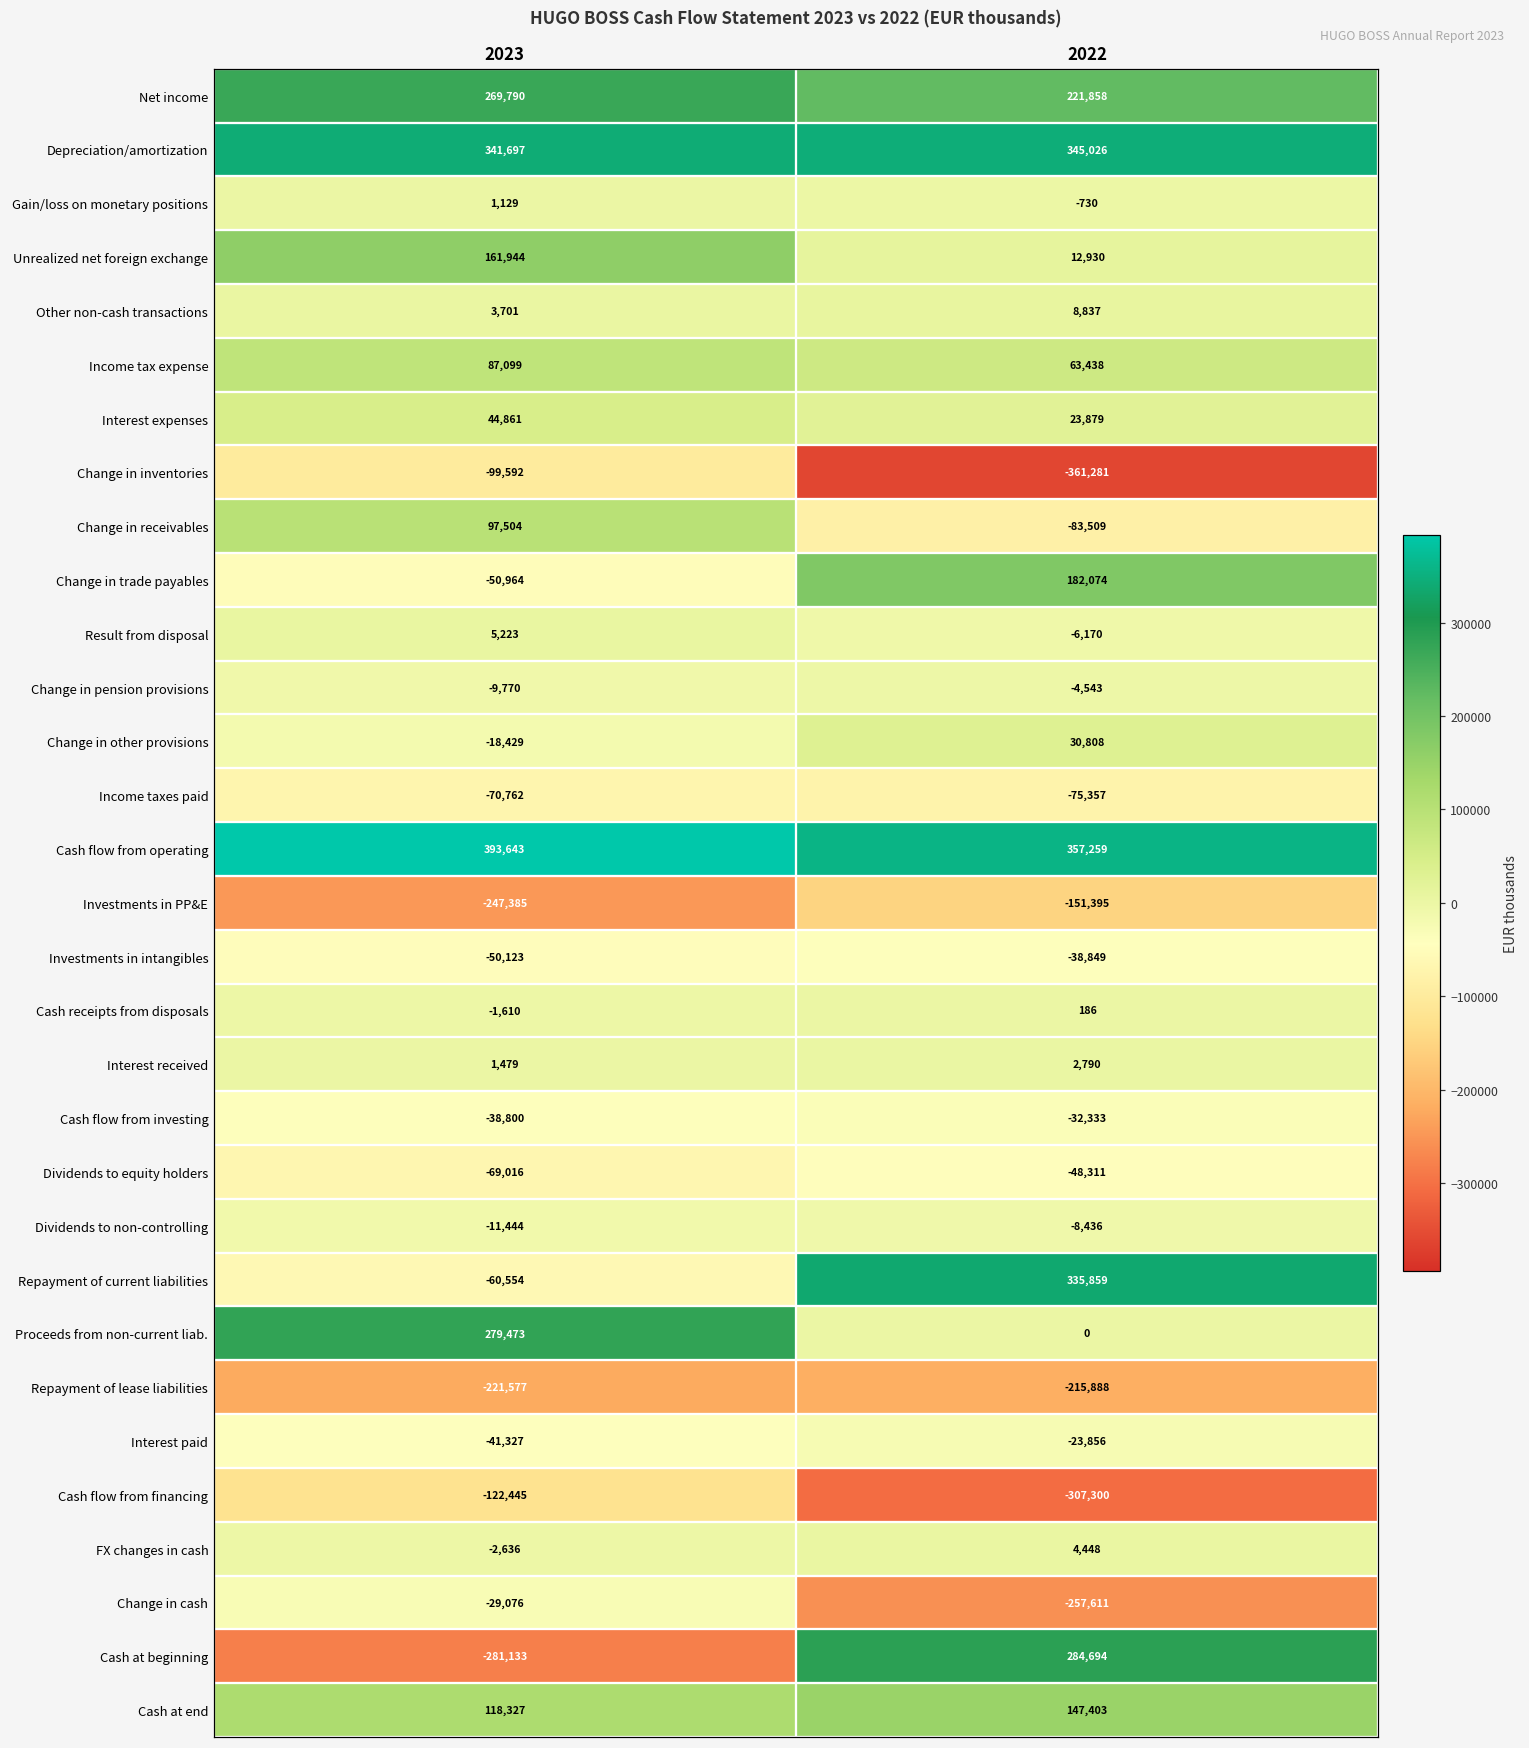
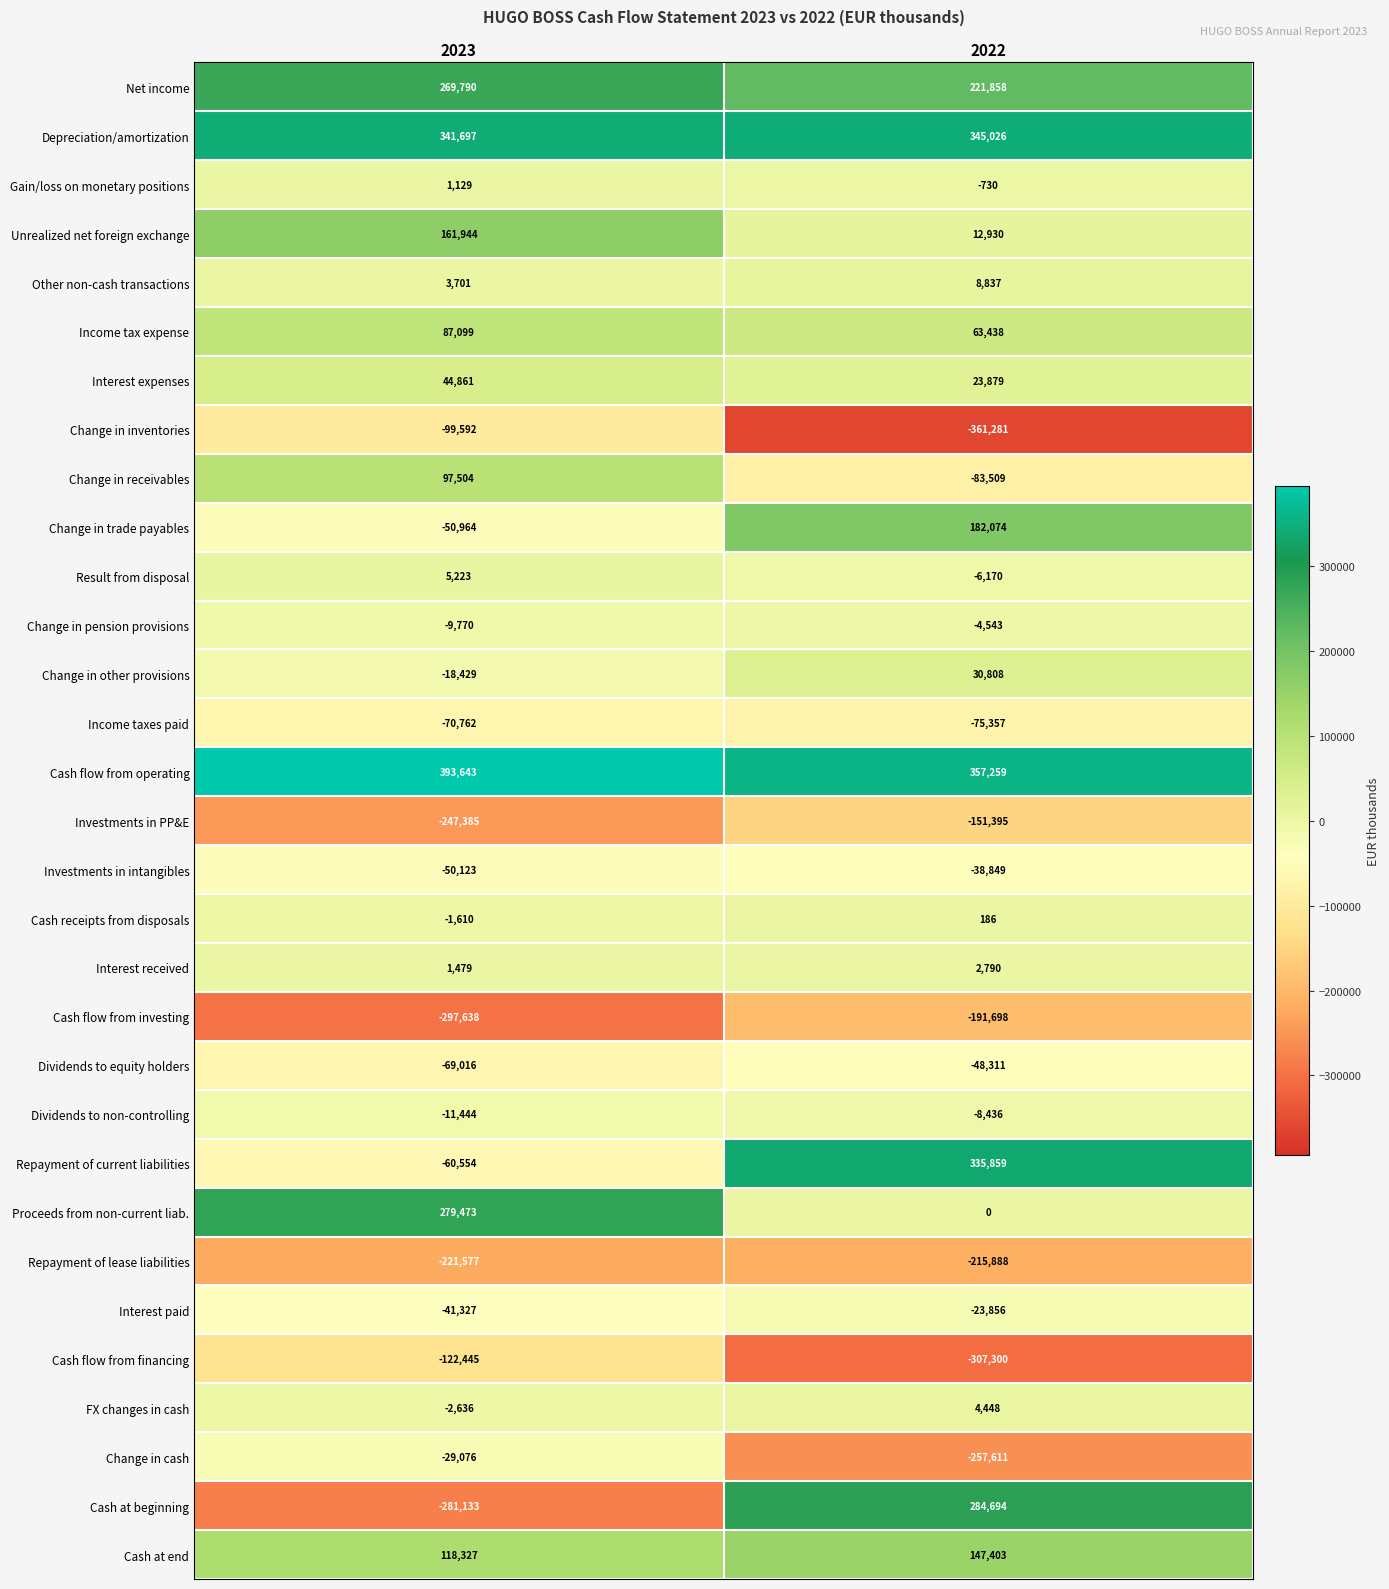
  {
    "Net income": {
      "2023": "269,790",
      "2022": "221,858"
    },
    "Depreciation/amortization": {
      "2023": "341,697",
      "2022": "345,026"
    },
    "Gain/loss on monetary positions": {
      "2023": "1,129",
      "2022": "-730"
    },
    "Unrealized net foreign exchange": {
      "2023": "161,944",
      "2022": "12,930"
    },
    "Other non-cash transactions": {
      "2023": "3,701",
      "2022": "8,837"
    },
    "Income tax expense": {
      "2023": "87,099",
      "2022": "63,438"
    },
    "Interest expenses": {
      "2023": "44,861",
      "2022": "23,879"
    },
    "Change in inventories": {
      "2023": "-99,592",
      "2022": "-361,281"
    },
    "Change in receivables": {
      "2023": "97,504",
      "2022": "-83,509"
    },
    "Change in trade payables": {
      "2023": "-50,964",
      "2022": "182,074"
    },
    "Result from disposal": {
      "2023": "5,223",
      "2022": "-6,170"
    },
    "Change in pension provisions": {
      "2023": "-9,770",
      "2022": "-4,543"
    },
    "Change in other provisions": {
      "2023": "-18,429",
      "2022": "30,808"
    },
    "Income taxes paid": {
      "2023": "-70,762",
      "2022": "-75,357"
    },
    "Cash flow from operating": {
      "2023": "393,643",
      "2022": "357,259"
    },
    "Investments in PP&E": {
      "2023": "-247,385",
      "2022": "-151,395"
    },
    "Investments in intangibles": {
      "2023": "-50,123",
      "2022": "-38,849"
    },
    "Cash receipts from disposals": {
      "2023": "-1,610",
      "2022": "186"
    },
    "Interest received": {
      "2023": "1,479",
      "2022": "2,790"
    },
    "Cash flow from investing": {
-     "2023": "-38,800",
-     "2022": "-32,333"
+     "2023": "-297,638",
+     "2022": "-191,698"
    },
    "Dividends to equity holders": {
      "2023": "-69,016",
      "2022": "-48,311"
    },
    "Dividends to non-controlling": {
      "2023": "-11,444",
      "2022": "-8,436"
    },
    "Repayment of current liabilities": {
      "2023": "-60,554",
      "2022": "335,859"
    },
    "Proceeds from non-current liab.": {
      "2023": "279,473",
      "2022": "0"
    },
    "Repayment of lease liabilities": {
      "2023": "-221,577",
      "2022": "-215,888"
    },
    "Interest paid": {
      "2023": "-41,327",
      "2022": "-23,856"
    },
    "Cash flow from financing": {
      "2023": "-122,445",
      "2022": "-307,300"
    },
    "FX changes in cash": {
      "2023": "-2,636",
      "2022": "4,448"
    },
    "Change in cash": {
      "2023": "-29,076",
      "2022": "-257,611"
    },
    "Cash at beginning": {
      "2023": "-281,133",
      "2022": "284,694"
    },
    "Cash at end": {
      "2023": "118,327",
      "2022": "147,403"
    }
  }
